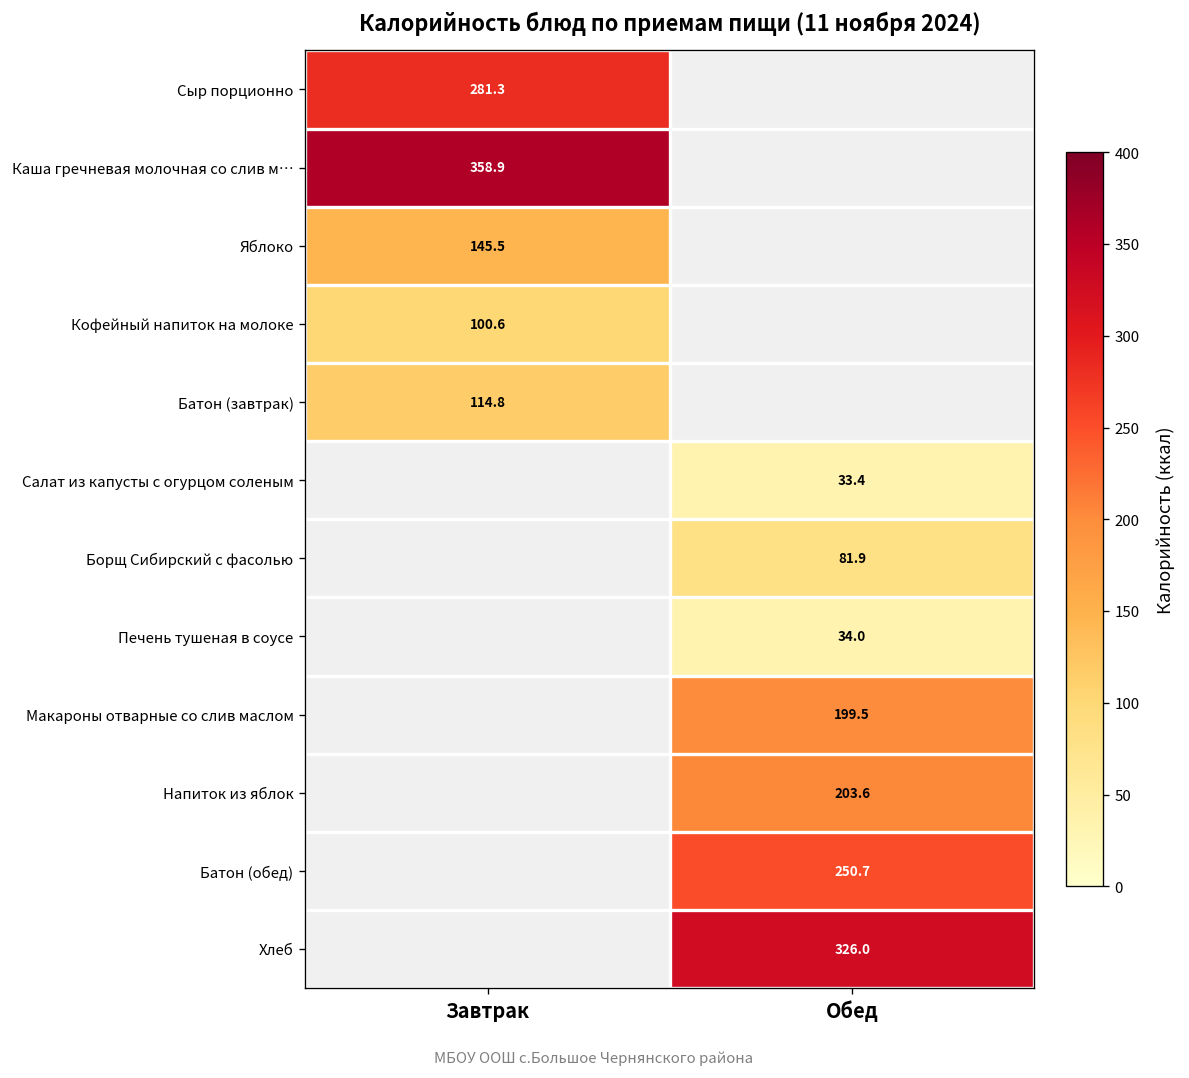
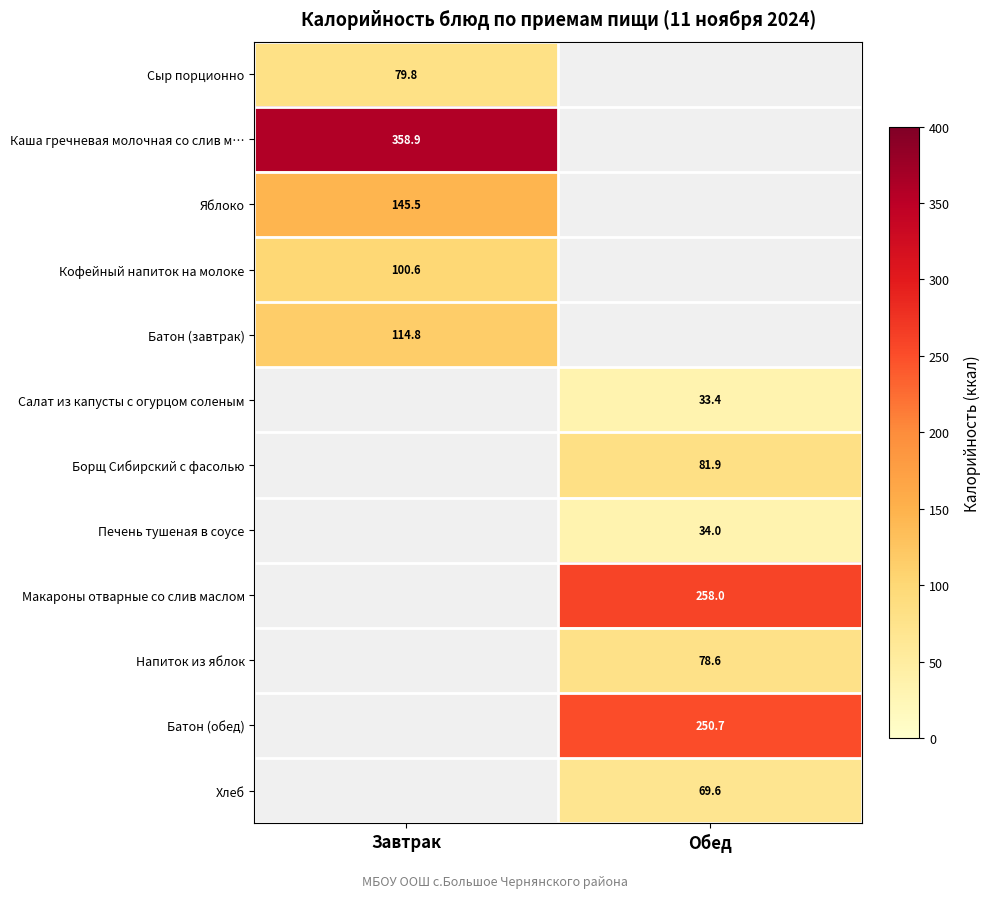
  {
    "Сыр порционно": {
-     "Завтрак": 281.3
+     "Завтрак": 79.8
    },
    "Каша гречневая молочная со слив м…": {
      "Завтрак": 358.9
    },
    "Яблоко": {
      "Завтрак": 145.5
    },
    "Кофейный напиток на молоке": {
      "Завтрак": 100.6
    },
    "Батон (завтрак)": {
      "Завтрак": 114.8
    },
    "Салат из капусты с огурцом соленым": {
      "Обед": 33.4
    },
    "Борщ Сибирский с фасолью": {
      "Обед": 81.9
    },
    "Печень тушеная в соусе": {
      "Обед": 34.0
    },
    "Макароны отварные со слив маслом": {
-     "Обед": 199.5
+     "Обед": 258.0
    },
    "Напиток из яблок": {
-     "Обед": 203.6
+     "Обед": 78.6
    },
    "Батон (обед)": {
      "Обед": 250.7
    },
    "Хлеб": {
-     "Обед": 326.0
+     "Обед": 69.6
    }
  }
